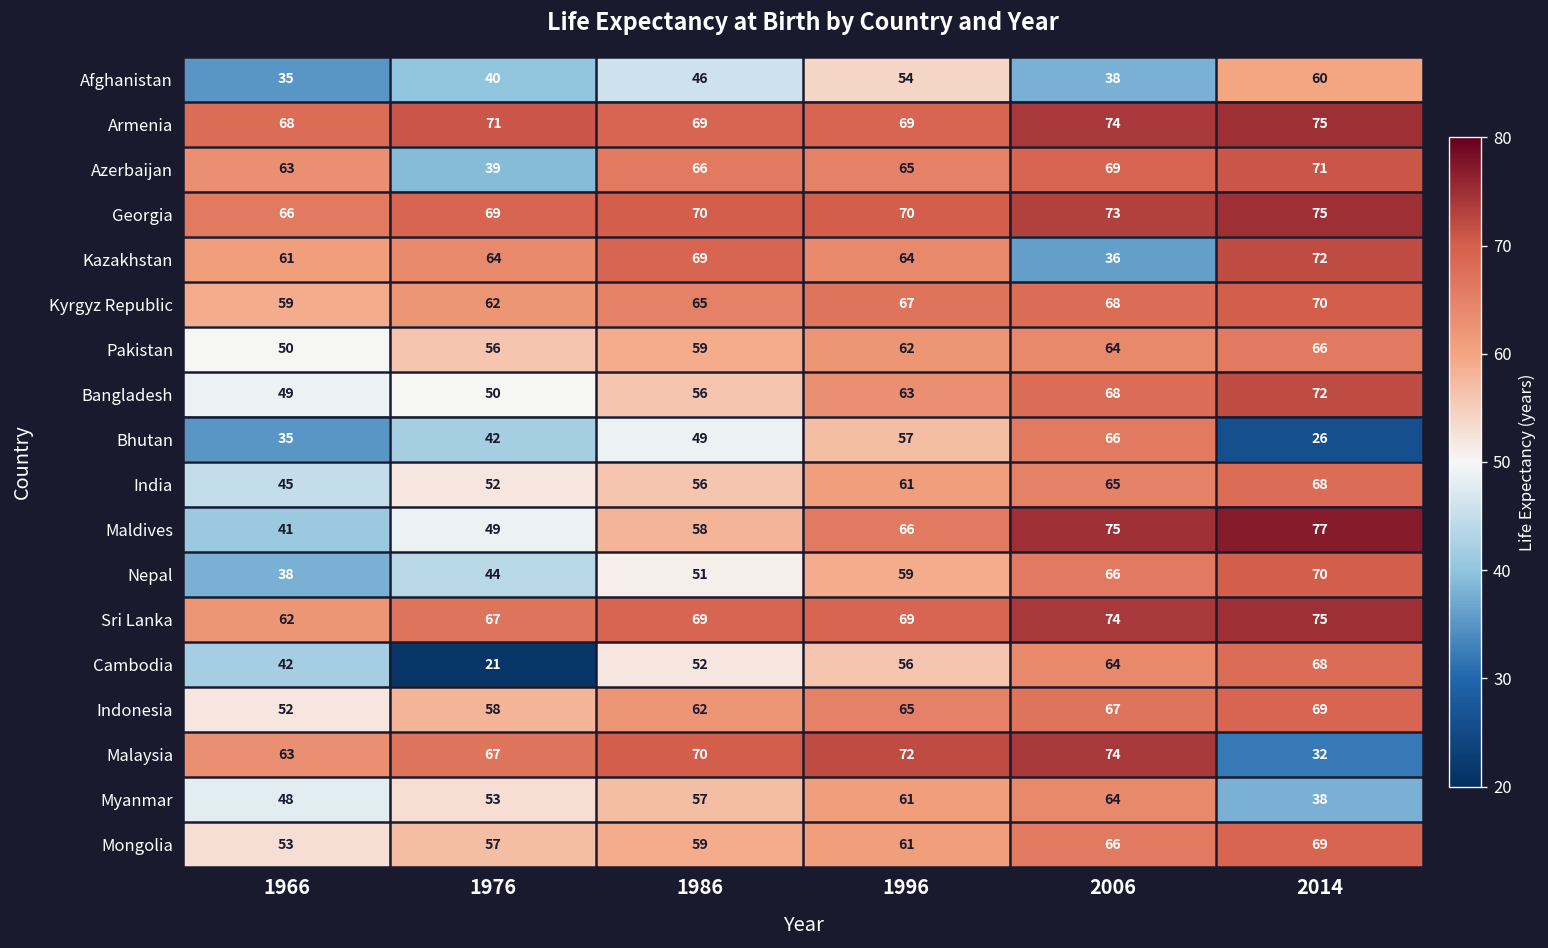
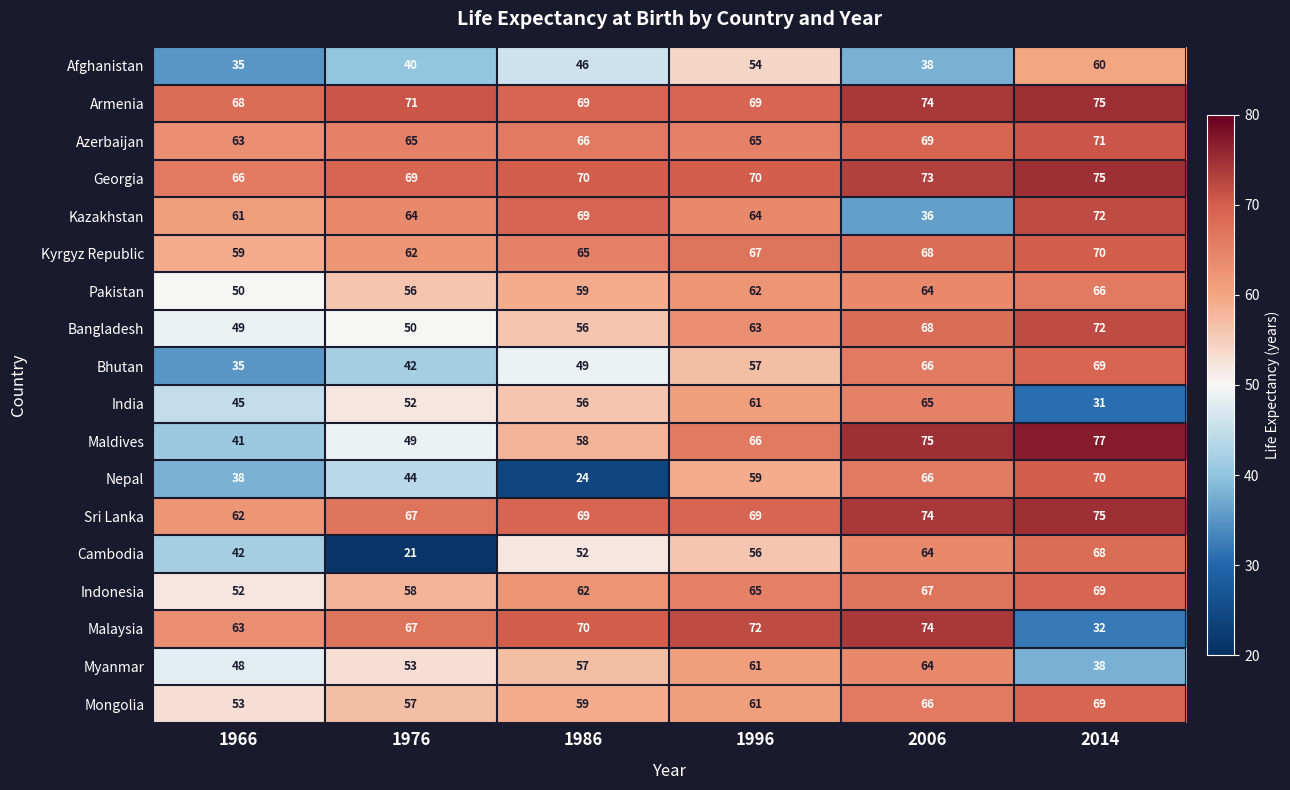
  {
    "Afghanistan": {
      "1966": 35,
      "1976": 40,
      "1986": 46,
      "1996": 54,
      "2006": 38,
      "2014": 60
    },
    "Armenia": {
      "1966": 68,
      "1976": 71,
      "1986": 69,
      "1996": 69,
      "2006": 74,
      "2014": 75
    },
    "Azerbaijan": {
      "1966": 63,
-     "1976": 39,
+     "1976": 65,
      "1986": 66,
      "1996": 65,
      "2006": 69,
      "2014": 71
    },
    "Georgia": {
      "1966": 66,
      "1976": 69,
      "1986": 70,
      "1996": 70,
      "2006": 73,
      "2014": 75
    },
    "Kazakhstan": {
      "1966": 61,
      "1976": 64,
      "1986": 69,
      "1996": 64,
      "2006": 36,
      "2014": 72
    },
    "Kyrgyz Republic": {
      "1966": 59,
      "1976": 62,
      "1986": 65,
      "1996": 67,
      "2006": 68,
      "2014": 70
    },
    "Pakistan": {
      "1966": 50,
      "1976": 56,
      "1986": 59,
      "1996": 62,
      "2006": 64,
      "2014": 66
    },
    "Bangladesh": {
      "1966": 49,
      "1976": 50,
      "1986": 56,
      "1996": 63,
      "2006": 68,
      "2014": 72
    },
    "Bhutan": {
      "1966": 35,
      "1976": 42,
      "1986": 49,
      "1996": 57,
      "2006": 66,
-     "2014": 26
+     "2014": 69
    },
    "India": {
      "1966": 45,
      "1976": 52,
      "1986": 56,
      "1996": 61,
      "2006": 65,
-     "2014": 68
+     "2014": 31
    },
    "Maldives": {
      "1966": 41,
      "1976": 49,
      "1986": 58,
      "1996": 66,
      "2006": 75,
      "2014": 77
    },
    "Nepal": {
      "1966": 38,
      "1976": 44,
-     "1986": 51,
+     "1986": 24,
      "1996": 59,
      "2006": 66,
      "2014": 70
    },
    "Sri Lanka": {
      "1966": 62,
      "1976": 67,
      "1986": 69,
      "1996": 69,
      "2006": 74,
      "2014": 75
    },
    "Cambodia": {
      "1966": 42,
      "1976": 21,
      "1986": 52,
      "1996": 56,
      "2006": 64,
      "2014": 68
    },
    "Indonesia": {
      "1966": 52,
      "1976": 58,
      "1986": 62,
      "1996": 65,
      "2006": 67,
      "2014": 69
    },
    "Malaysia": {
      "1966": 63,
      "1976": 67,
      "1986": 70,
      "1996": 72,
      "2006": 74,
      "2014": 32
    },
    "Myanmar": {
      "1966": 48,
      "1976": 53,
      "1986": 57,
      "1996": 61,
      "2006": 64,
      "2014": 38
    },
    "Mongolia": {
      "1966": 53,
      "1976": 57,
      "1986": 59,
      "1996": 61,
      "2006": 66,
      "2014": 69
    }
  }
